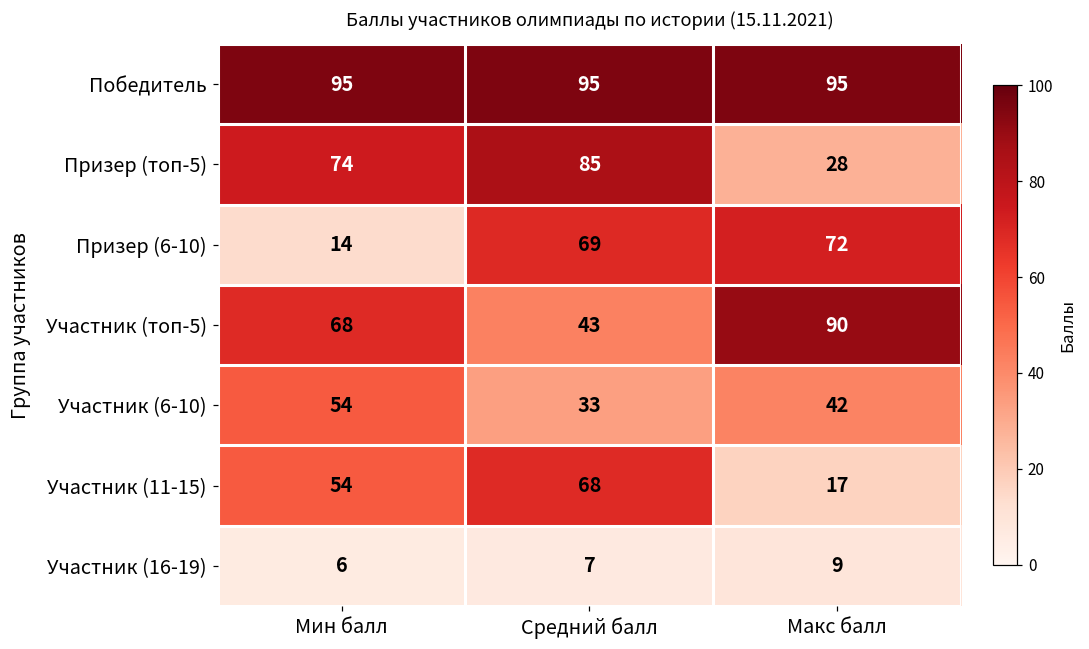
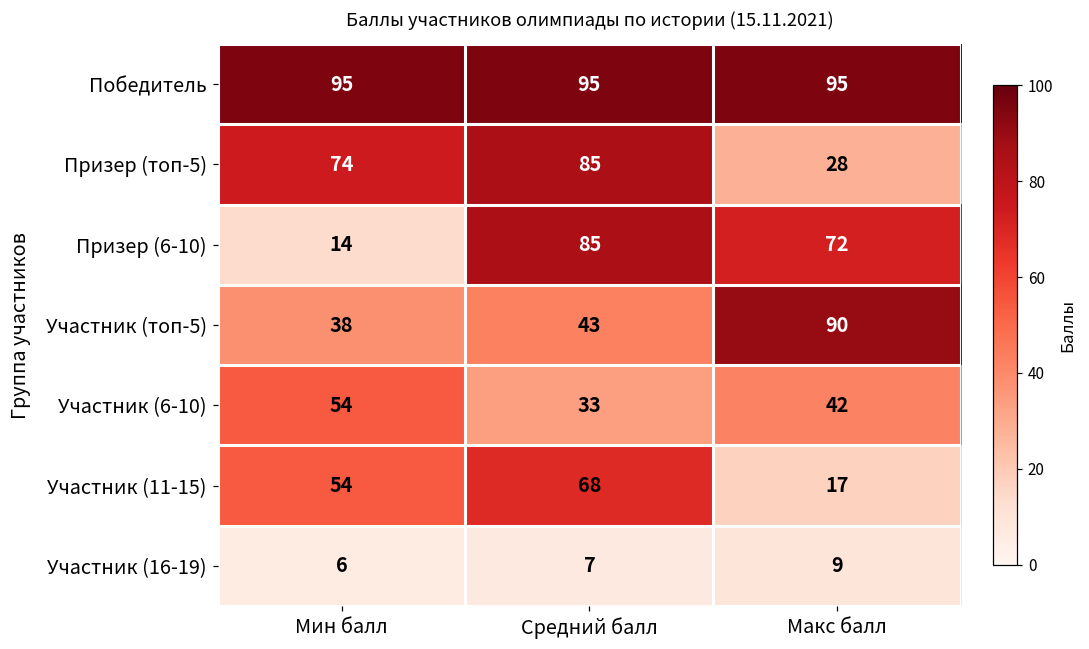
  {
    "Победитель": {
      "Мин балл": 95,
      "Средний балл": 95,
      "Макс балл": 95
    },
    "Призер (топ-5)": {
      "Мин балл": 74,
      "Средний балл": 85,
      "Макс балл": 28
    },
    "Призер (6-10)": {
      "Мин балл": 14,
-     "Средний балл": 69,
+     "Средний балл": 85,
      "Макс балл": 72
    },
    "Участник (топ-5)": {
-     "Мин балл": 68,
+     "Мин балл": 38,
      "Средний балл": 43,
      "Макс балл": 90
    },
    "Участник (6-10)": {
      "Мин балл": 54,
      "Средний балл": 33,
      "Макс балл": 42
    },
    "Участник (11-15)": {
      "Мин балл": 54,
      "Средний балл": 68,
      "Макс балл": 17
    },
    "Участник (16-19)": {
      "Мин балл": 6,
      "Средний балл": 7,
      "Макс балл": 9
    }
  }
